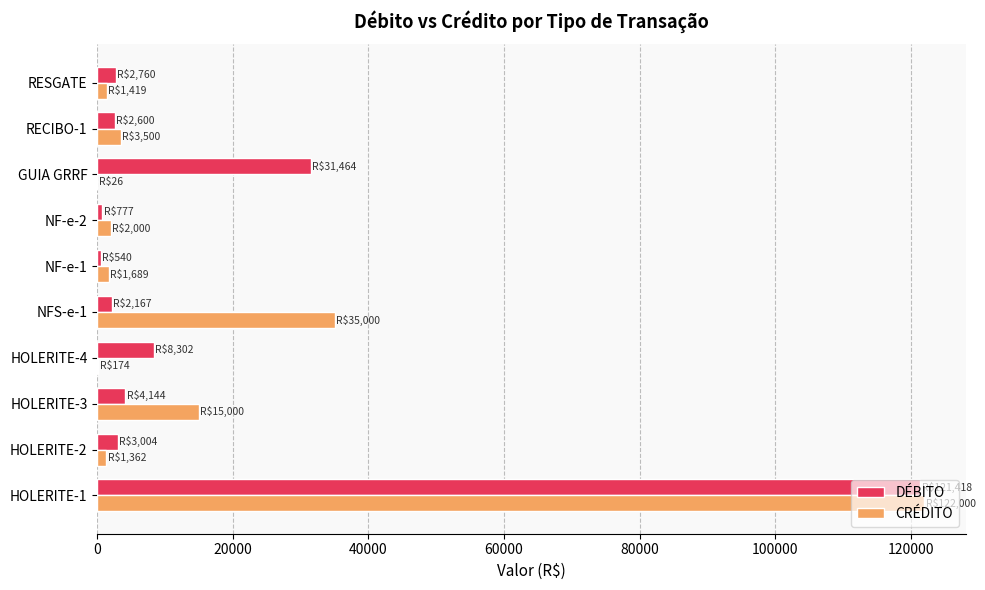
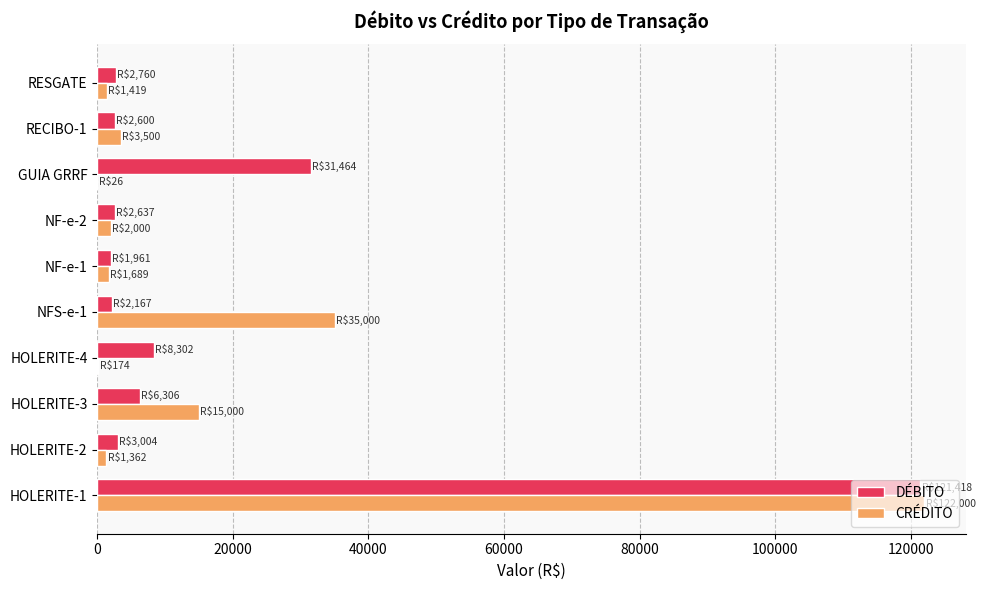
  {
    "DÉBITO": {
      "RESGATE": "$2,760",
      "RECIBO-1": "$2,600",
      "GUIA GRRF": "$31,464",
-     "NF-e-2": "$777",
-     "NF-e-1": "$540",
+     "NF-e-2": "$2,637",
+     "NF-e-1": "$1,961",
      "NFS-e-1": "$2,167",
      "HOLERITE-4": "$8,302",
-     "HOLERITE-3": "$4,144",
+     "HOLERITE-3": "$6,306",
      "HOLERITE-2": "$3,004"
    },
    "CRÉDITO": {
      "RESGATE": "$1,419",
      "RECIBO-1": "$3,500",
      "GUIA GRRF": "$26",
      "NF-e-2": "$2,000",
      "NF-e-1": "$1,689",
      "NFS-e-1": "$35,000",
      "HOLERITE-4": "$174",
      "HOLERITE-3": "$15,000",
      "HOLERITE-2": "$1,362"
    }
  }
